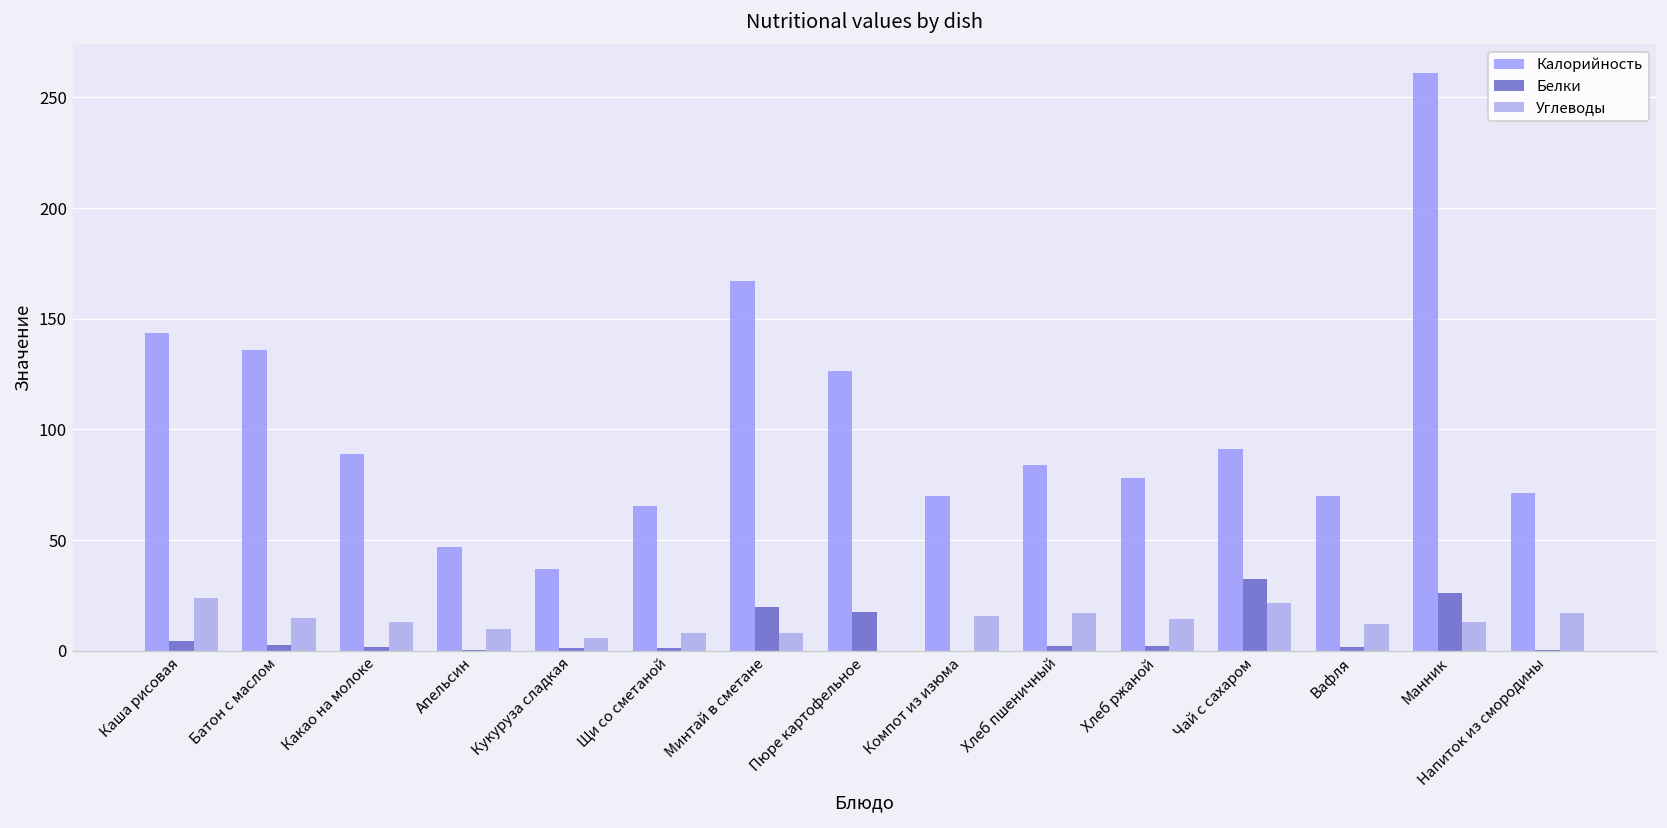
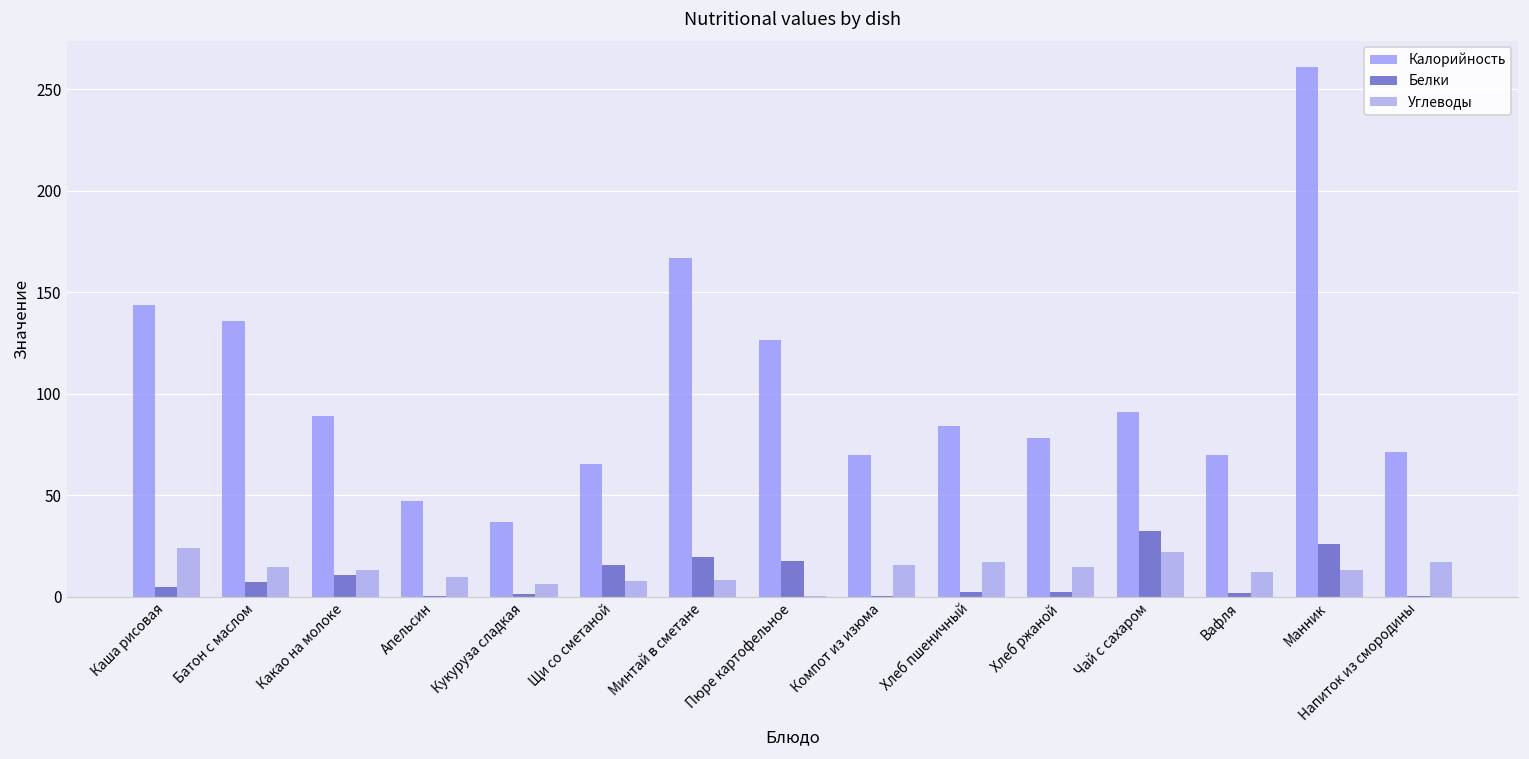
  {
    "Белки": {
      "Каша рисовая": 5,
-     "Батон с маслом": 2,
-     "Какао на молоке": 2,
-     "Щи со сметаной": 1,
+     "Батон с маслом": 7,
+     "Какао на молоке": 10,
+     "Щи со сметаной": 15,
      "Минтай в сметане": 20,
      "Пюре картофельное": 18,
      "Хлеб пшеничный": 2,
      "Хлеб ржаной": 2,
      "Чай с сахаром": 32,
      "Вафля": 2,
      "Манник": 26
    }
  }
